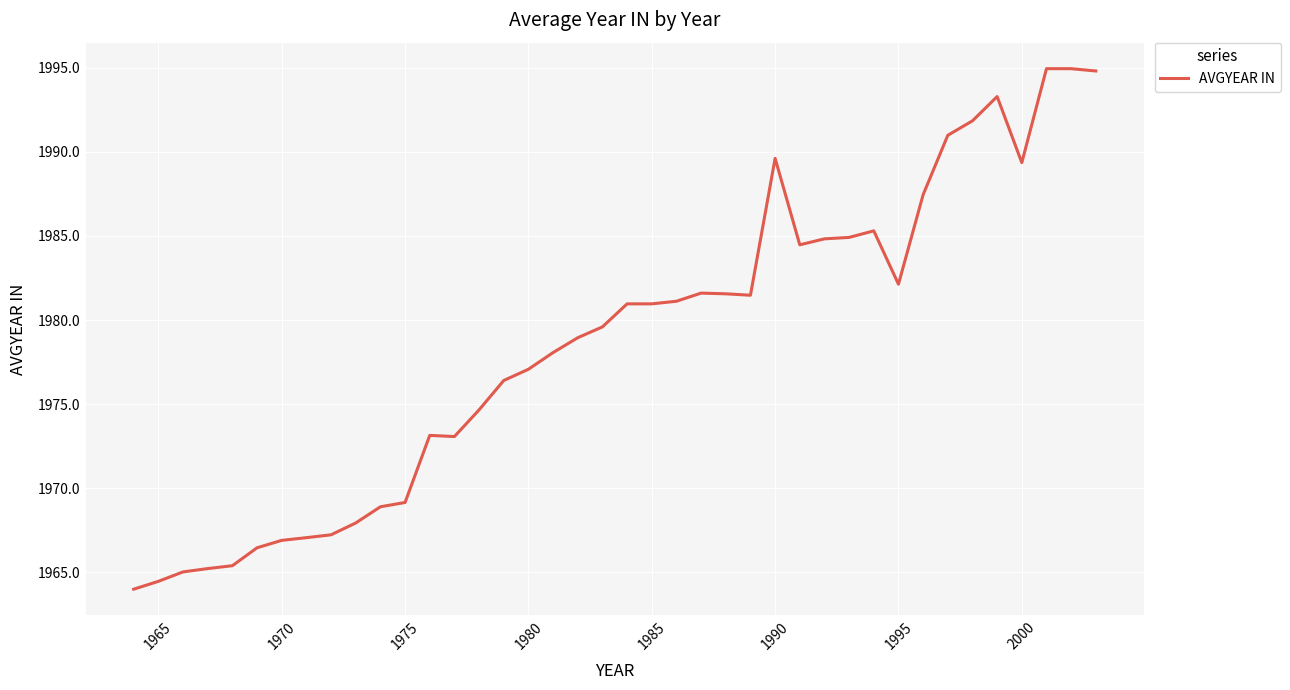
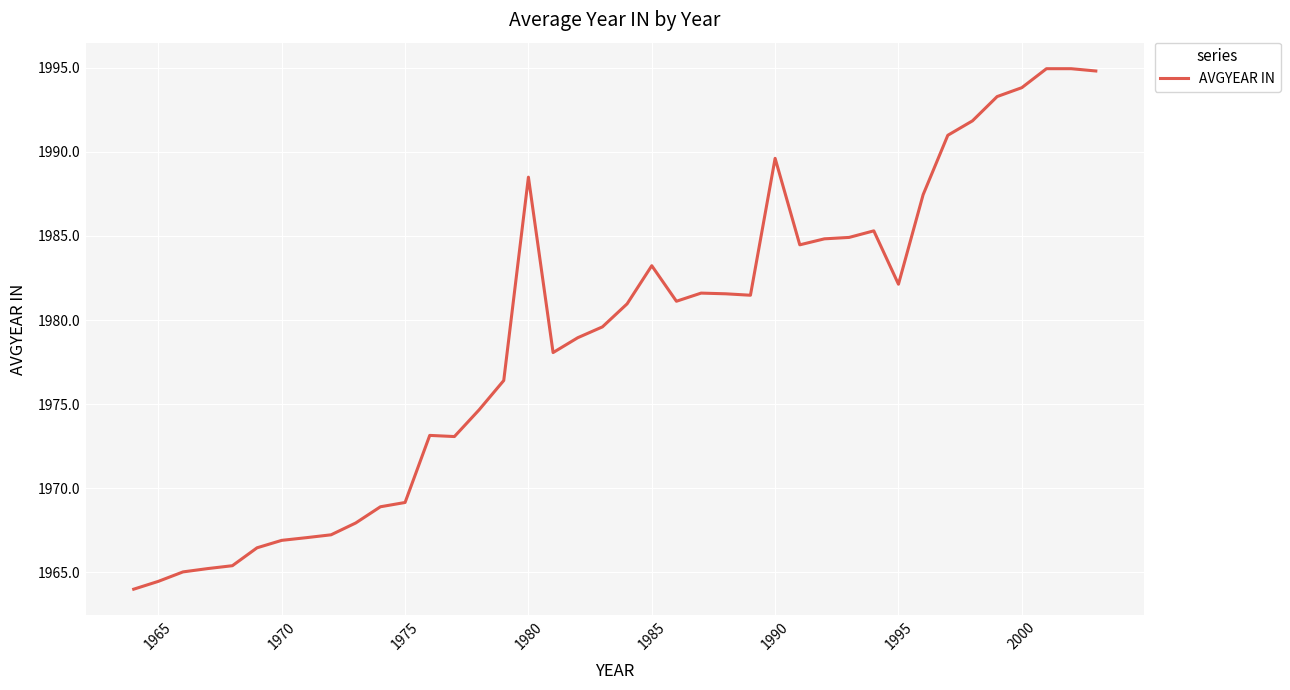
  {
    "1965": 1964.5,
    "1970": 1966.9,
    "1975": 1969.2,
-   "1980": 1977.1,
-   "1985": 1981.0,
+   "1980": 1988.5,
+   "1985": 1983.2,
    "1990": 1989.6,
    "1995": 1982.1,
-   "2000": 1989.4
+   "2000": 1993.8
  }
